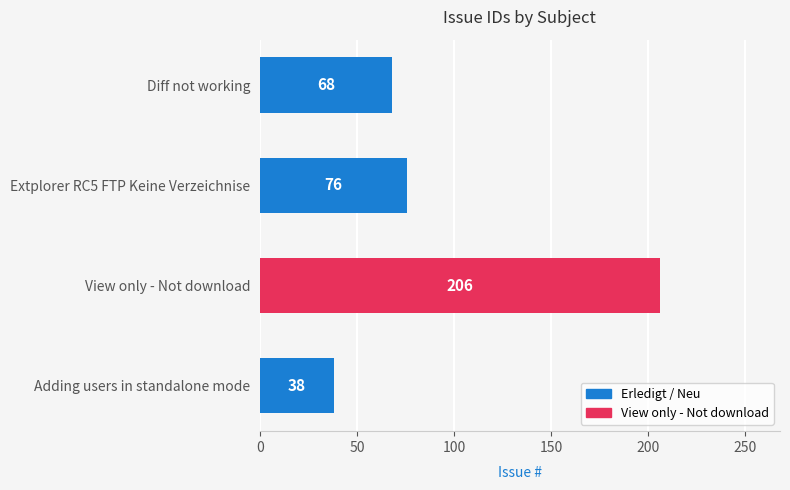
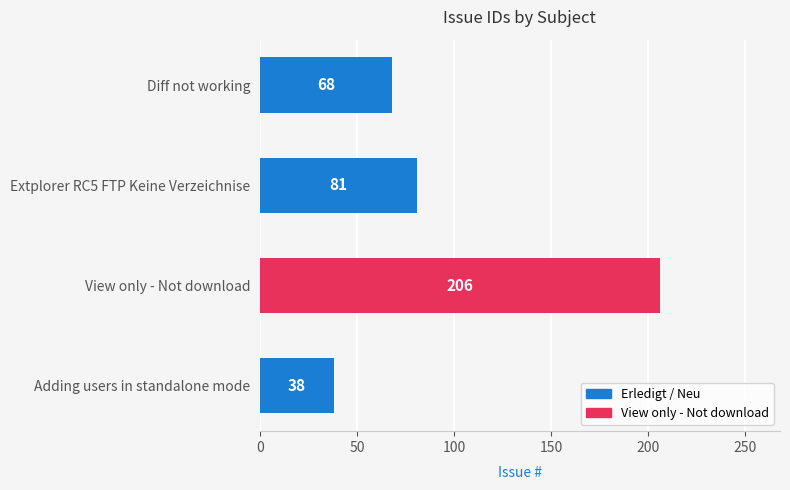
  {
    "Diff not working": 68,
-   "Extplorer RC5 FTP Keine Verzeichnise": 76,
+   "Extplorer RC5 FTP Keine Verzeichnise": 81,
    "View only - Not download": 206,
    "Adding users in standalone mode": 38
  }
